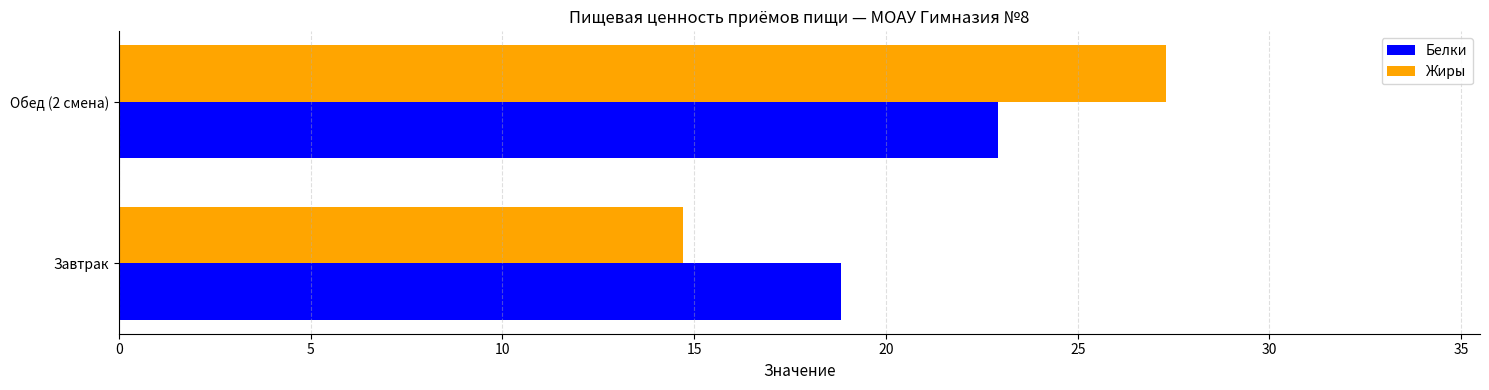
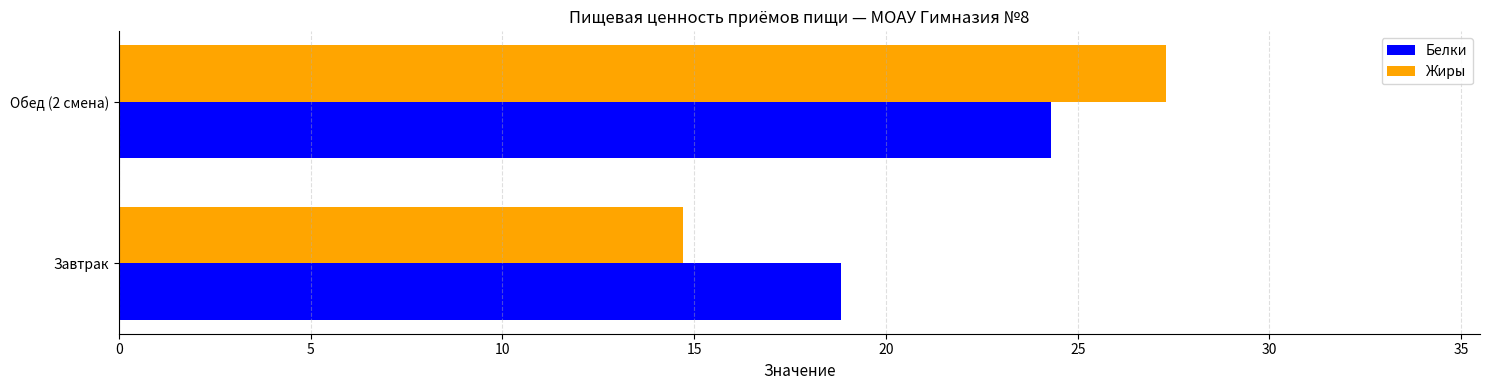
  {
    "Белки": {
-     "Обед (2 смена)": 22.9,
+     "Обед (2 смена)": 24.3,
      "Завтрак": 18.8
    },
    "Жиры": {
      "Обед (2 смена)": 27.3,
      "Завтрак": 14.7
    }
  }
